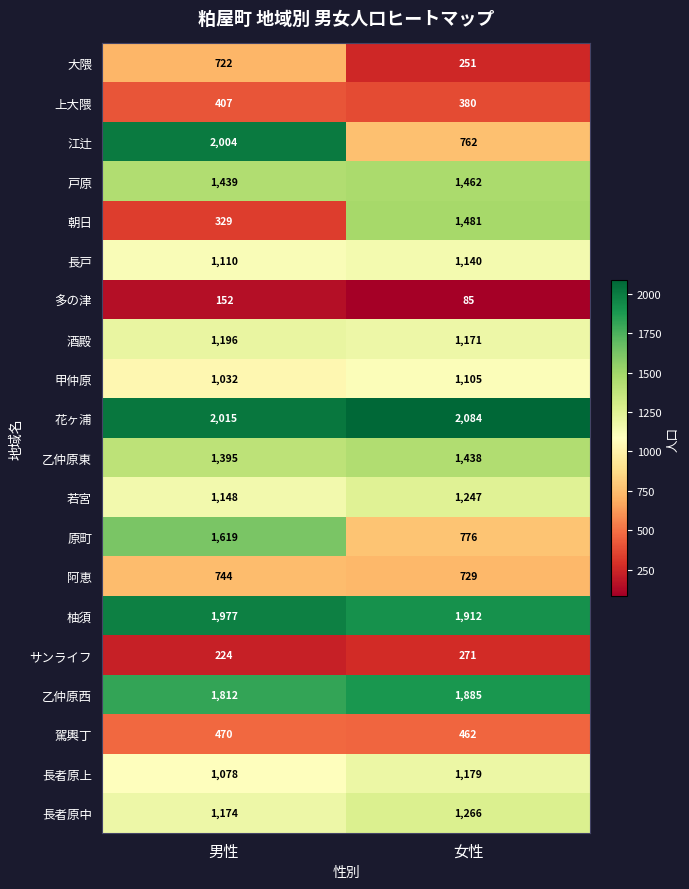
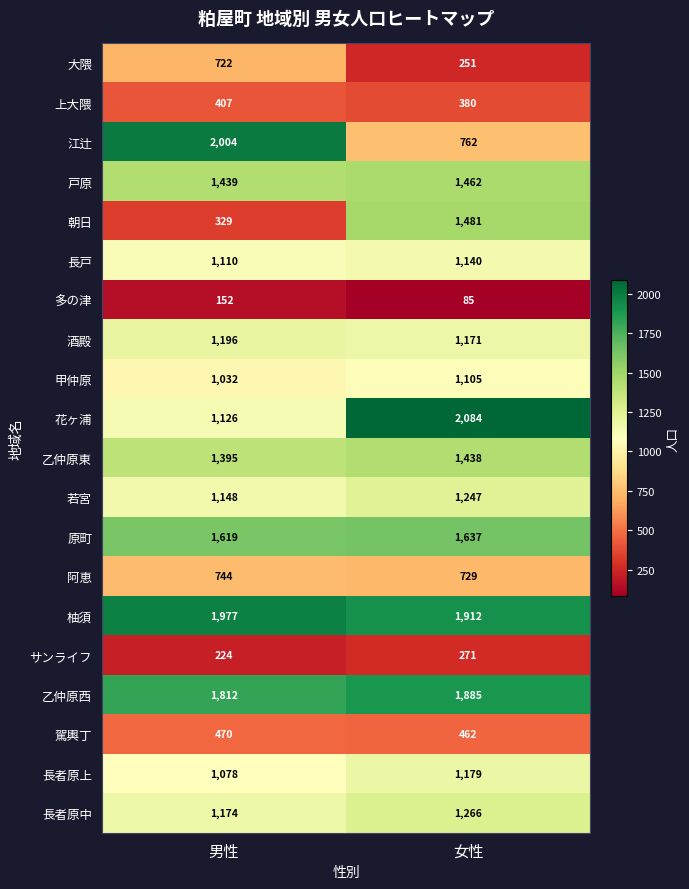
  {
    "大隈": {
      "男性": "722",
      "女性": "251"
    },
    "上大隈": {
      "男性": "407",
      "女性": "380"
    },
    "江辻": {
      "男性": "2,004",
      "女性": "762"
    },
    "戸原": {
      "男性": "1,439",
      "女性": "1,462"
    },
    "朝日": {
      "男性": "329",
      "女性": "1,481"
    },
    "長戸": {
      "男性": "1,110",
      "女性": "1,140"
    },
    "多の津": {
      "男性": "152",
      "女性": "85"
    },
    "酒殿": {
      "男性": "1,196",
      "女性": "1,171"
    },
    "甲仲原": {
      "男性": "1,032",
      "女性": "1,105"
    },
    "花ヶ浦": {
-     "男性": "2,015",
+     "男性": "1,126",
      "女性": "2,084"
    },
    "乙仲原東": {
      "男性": "1,395",
      "女性": "1,438"
    },
    "若宮": {
      "男性": "1,148",
      "女性": "1,247"
    },
    "原町": {
      "男性": "1,619",
-     "女性": "776"
+     "女性": "1,637"
    },
    "阿恵": {
      "男性": "744",
      "女性": "729"
    },
    "柚須": {
      "男性": "1,977",
      "女性": "1,912"
    },
    "サンライフ": {
      "男性": "224",
      "女性": "271"
    },
    "乙仲原西": {
      "男性": "1,812",
      "女性": "1,885"
    },
    "駕輿丁": {
      "男性": "470",
      "女性": "462"
    },
    "長者原上": {
      "男性": "1,078",
      "女性": "1,179"
    },
    "長者原中": {
      "男性": "1,174",
      "女性": "1,266"
    }
  }
